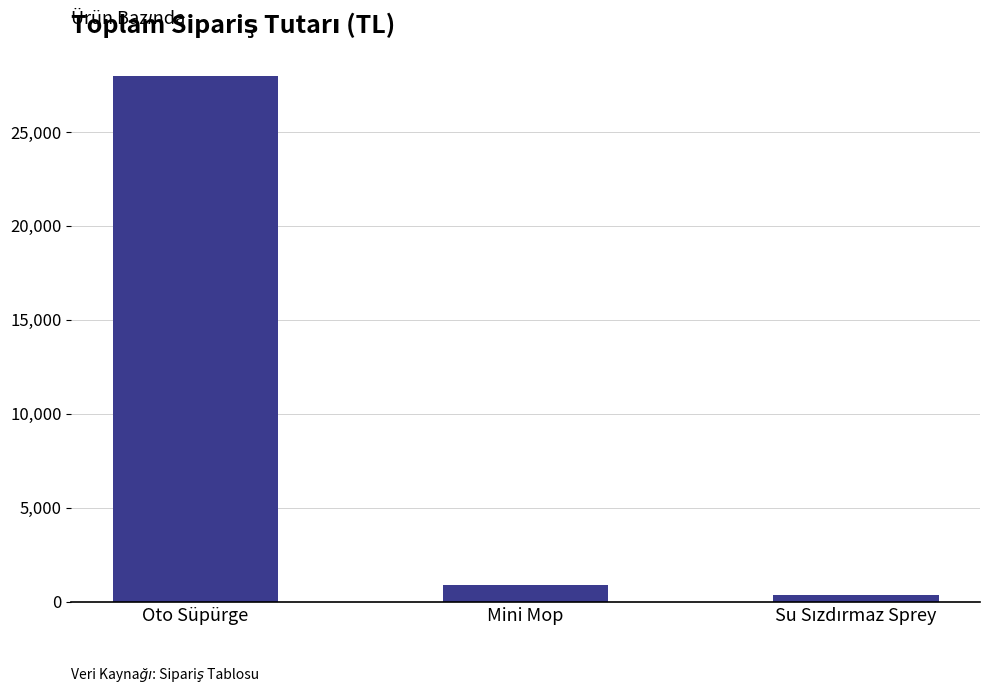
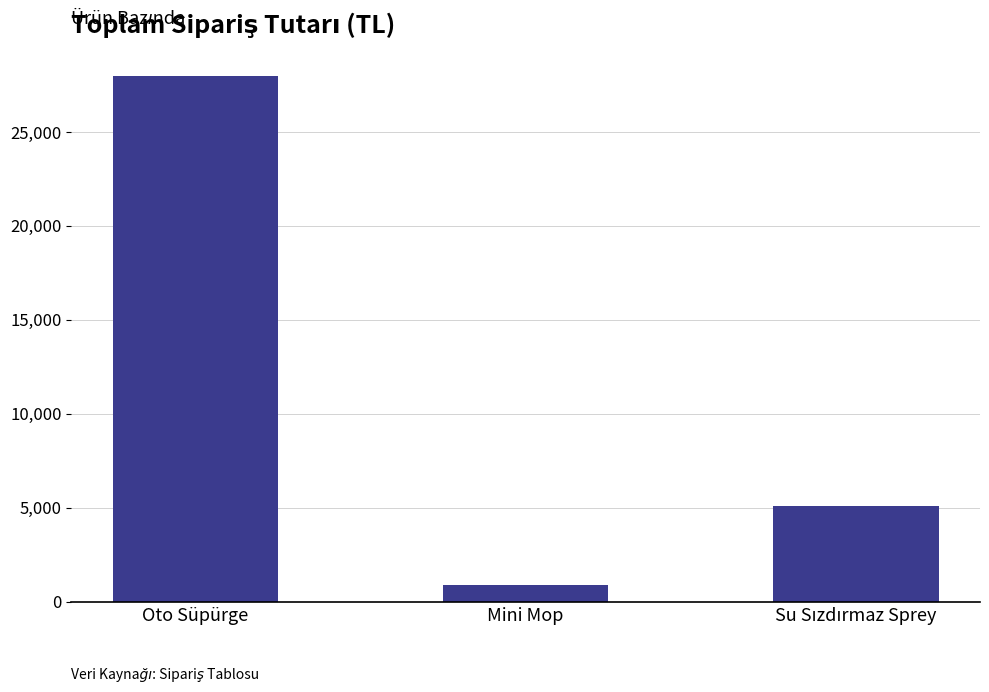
  {
    "Oto Süpürge": "28,000",
    "Mini Mop": "900",
-   "Su Sızdırmaz Sprey": "300"
+   "Su Sızdırmaz Sprey": "5,100"
  }
